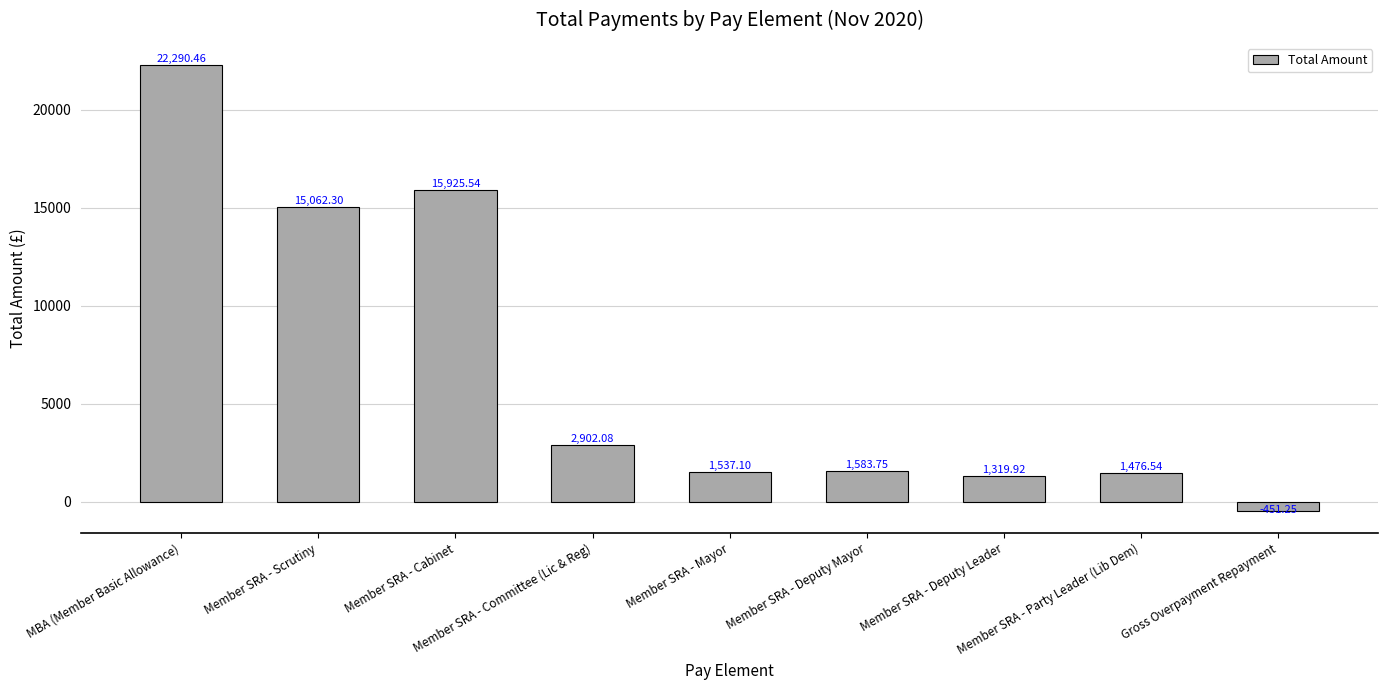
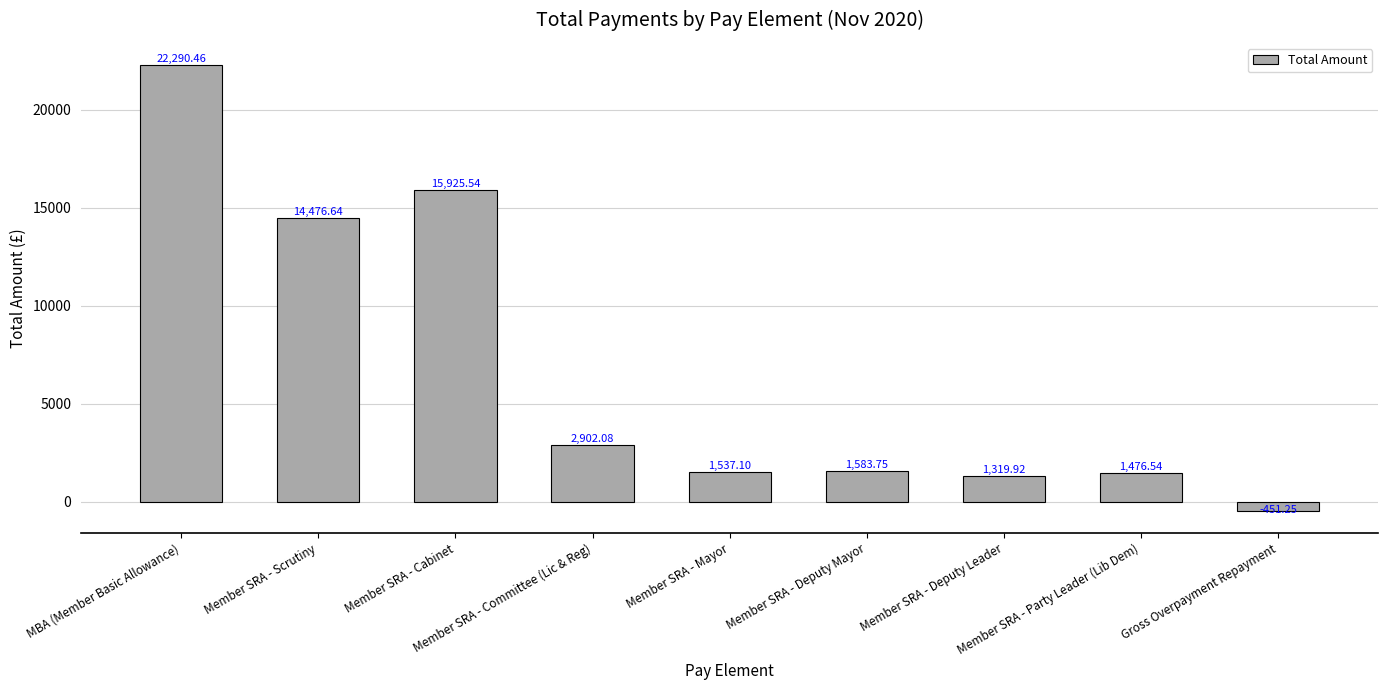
  {
    "MBA (Member Basic Allowance)": "22,290.46",
-   "Member SRA - Scrutiny": "15,062.30",
+   "Member SRA - Scrutiny": "14,476.64",
    "Member SRA - Cabinet": "15,925.54",
    "Member SRA - Committee (Lic & Reg)": "2,902.08",
    "Member SRA - Mayor": "1,537.10",
    "Member SRA - Deputy Mayor": "1,583.75",
    "Member SRA - Deputy Leader": "1,319.92",
    "Member SRA - Party Leader (Lib Dem)": "1,476.54",
    "Gross Overpayment Repayment": "-451.25"
  }
